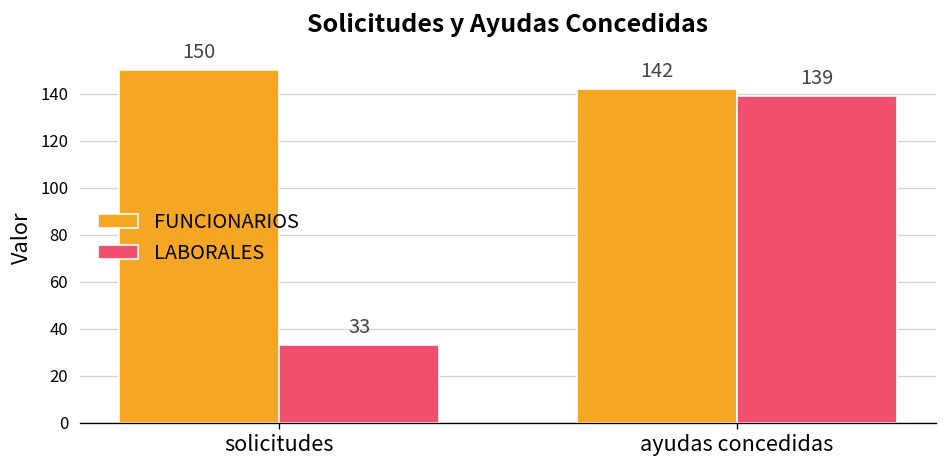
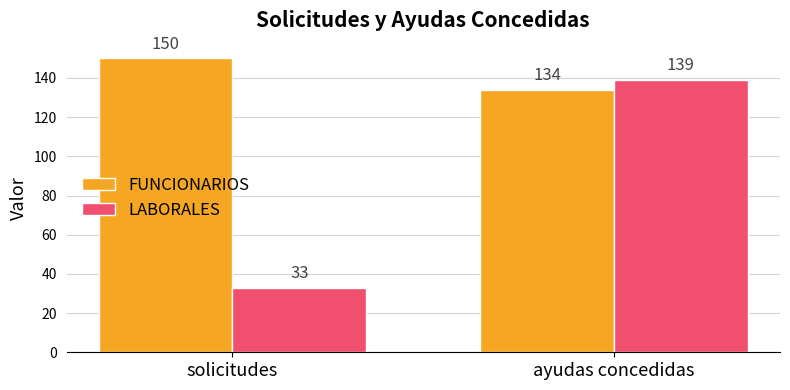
  {
    "FUNCIONARIOS": {
      "solicitudes": 150,
-     "ayudas concedidas": 142
+     "ayudas concedidas": 134
    },
    "LABORALES": {
      "solicitudes": 33,
      "ayudas concedidas": 139
    }
  }
